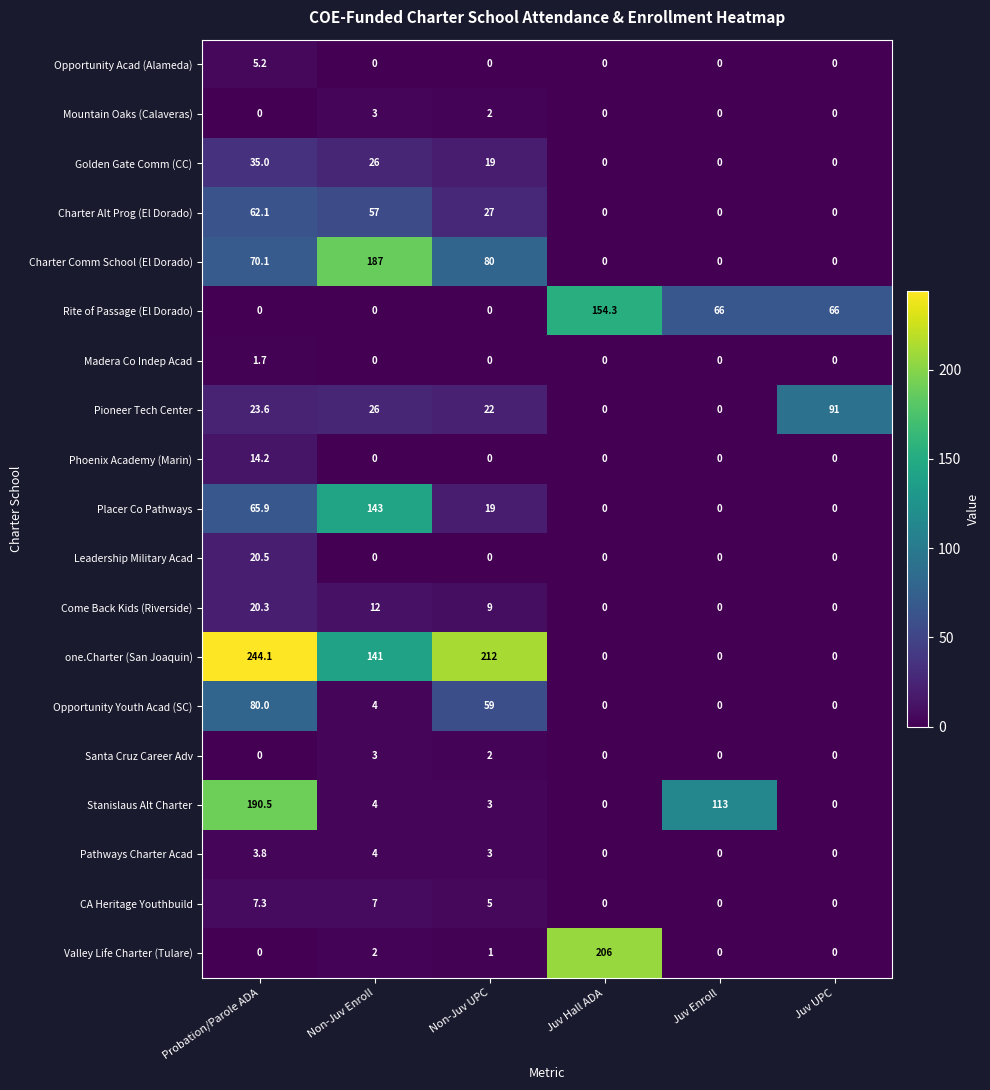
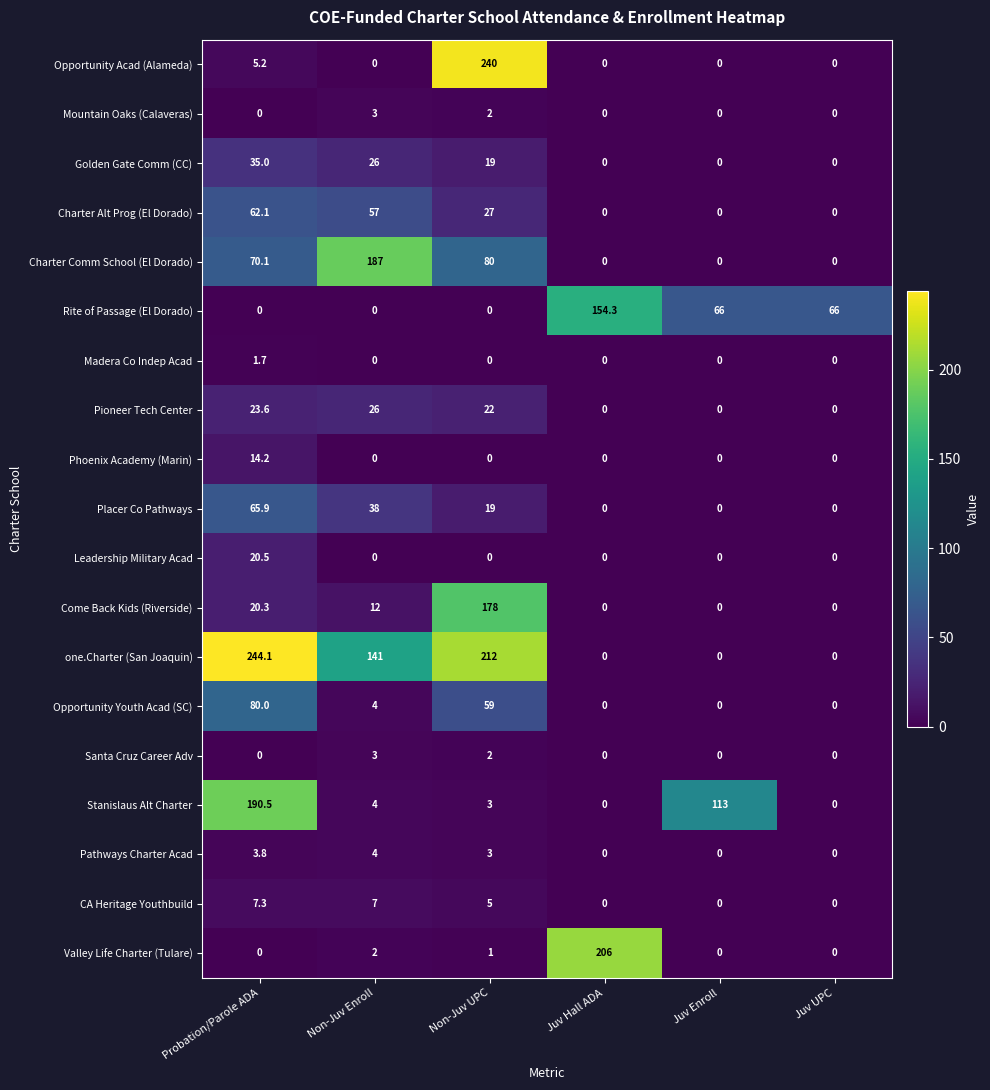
  {
    "Opportunity Acad (Alameda)": {
      "Probation/Parole ADA": 5.2,
      "Non-Juv Enroll": 0,
-     "Non-Juv UPC": 0,
+     "Non-Juv UPC": 240,
      "Juv Hall ADA": 0,
      "Juv Enroll": 0,
      "Juv UPC": 0
    },
    "Mountain Oaks (Calaveras)": {
      "Probation/Parole ADA": 0,
      "Non-Juv Enroll": 3,
      "Non-Juv UPC": 2,
      "Juv Hall ADA": 0,
      "Juv Enroll": 0,
      "Juv UPC": 0
    },
    "Golden Gate Comm (CC)": {
      "Probation/Parole ADA": 35.0,
      "Non-Juv Enroll": 26,
      "Non-Juv UPC": 19,
      "Juv Hall ADA": 0,
      "Juv Enroll": 0,
      "Juv UPC": 0
    },
    "Charter Alt Prog (El Dorado)": {
      "Probation/Parole ADA": 62.1,
      "Non-Juv Enroll": 57,
      "Non-Juv UPC": 27,
      "Juv Hall ADA": 0,
      "Juv Enroll": 0,
      "Juv UPC": 0
    },
    "Charter Comm School (El Dorado)": {
      "Probation/Parole ADA": 70.1,
      "Non-Juv Enroll": 187,
      "Non-Juv UPC": 80,
      "Juv Hall ADA": 0,
      "Juv Enroll": 0,
      "Juv UPC": 0
    },
    "Rite of Passage (El Dorado)": {
      "Probation/Parole ADA": 0,
      "Non-Juv Enroll": 0,
      "Non-Juv UPC": 0,
      "Juv Hall ADA": 154.3,
      "Juv Enroll": 66,
      "Juv UPC": 66
    },
    "Madera Co Indep Acad": {
      "Probation/Parole ADA": 1.7,
      "Non-Juv Enroll": 0,
      "Non-Juv UPC": 0,
      "Juv Hall ADA": 0,
      "Juv Enroll": 0,
      "Juv UPC": 0
    },
    "Pioneer Tech Center": {
      "Probation/Parole ADA": 23.6,
      "Non-Juv Enroll": 26,
      "Non-Juv UPC": 22,
      "Juv Hall ADA": 0,
      "Juv Enroll": 0,
-     "Juv UPC": 91
+     "Juv UPC": 0
    },
    "Phoenix Academy (Marin)": {
      "Probation/Parole ADA": 14.2,
      "Non-Juv Enroll": 0,
      "Non-Juv UPC": 0,
      "Juv Hall ADA": 0,
      "Juv Enroll": 0,
      "Juv UPC": 0
    },
    "Placer Co Pathways": {
      "Probation/Parole ADA": 65.9,
-     "Non-Juv Enroll": 143,
+     "Non-Juv Enroll": 38,
      "Non-Juv UPC": 19,
      "Juv Hall ADA": 0,
      "Juv Enroll": 0,
      "Juv UPC": 0
    },
    "Leadership Military Acad": {
      "Probation/Parole ADA": 20.5,
      "Non-Juv Enroll": 0,
      "Non-Juv UPC": 0,
      "Juv Hall ADA": 0,
      "Juv Enroll": 0,
      "Juv UPC": 0
    },
    "Come Back Kids (Riverside)": {
      "Probation/Parole ADA": 20.3,
      "Non-Juv Enroll": 12,
-     "Non-Juv UPC": 9,
+     "Non-Juv UPC": 178,
      "Juv Hall ADA": 0,
      "Juv Enroll": 0,
      "Juv UPC": 0
    },
    "one.Charter (San Joaquin)": {
      "Probation/Parole ADA": 244.1,
      "Non-Juv Enroll": 141,
      "Non-Juv UPC": 212,
      "Juv Hall ADA": 0,
      "Juv Enroll": 0,
      "Juv UPC": 0
    },
    "Opportunity Youth Acad (SC)": {
      "Probation/Parole ADA": 80.0,
      "Non-Juv Enroll": 4,
      "Non-Juv UPC": 59,
      "Juv Hall ADA": 0,
      "Juv Enroll": 0,
      "Juv UPC": 0
    },
    "Santa Cruz Career Adv": {
      "Probation/Parole ADA": 0,
      "Non-Juv Enroll": 3,
      "Non-Juv UPC": 2,
      "Juv Hall ADA": 0,
      "Juv Enroll": 0,
      "Juv UPC": 0
    },
    "Stanislaus Alt Charter": {
      "Probation/Parole ADA": 190.5,
      "Non-Juv Enroll": 4,
      "Non-Juv UPC": 3,
      "Juv Hall ADA": 0,
      "Juv Enroll": 113,
      "Juv UPC": 0
    },
    "Pathways Charter Acad": {
      "Probation/Parole ADA": 3.8,
      "Non-Juv Enroll": 4,
      "Non-Juv UPC": 3,
      "Juv Hall ADA": 0,
      "Juv Enroll": 0,
      "Juv UPC": 0
    },
    "CA Heritage Youthbuild": {
      "Probation/Parole ADA": 7.3,
      "Non-Juv Enroll": 7,
      "Non-Juv UPC": 5,
      "Juv Hall ADA": 0,
      "Juv Enroll": 0,
      "Juv UPC": 0
    },
    "Valley Life Charter (Tulare)": {
      "Probation/Parole ADA": 0,
      "Non-Juv Enroll": 2,
      "Non-Juv UPC": 1,
      "Juv Hall ADA": 206,
      "Juv Enroll": 0,
      "Juv UPC": 0
    }
  }
